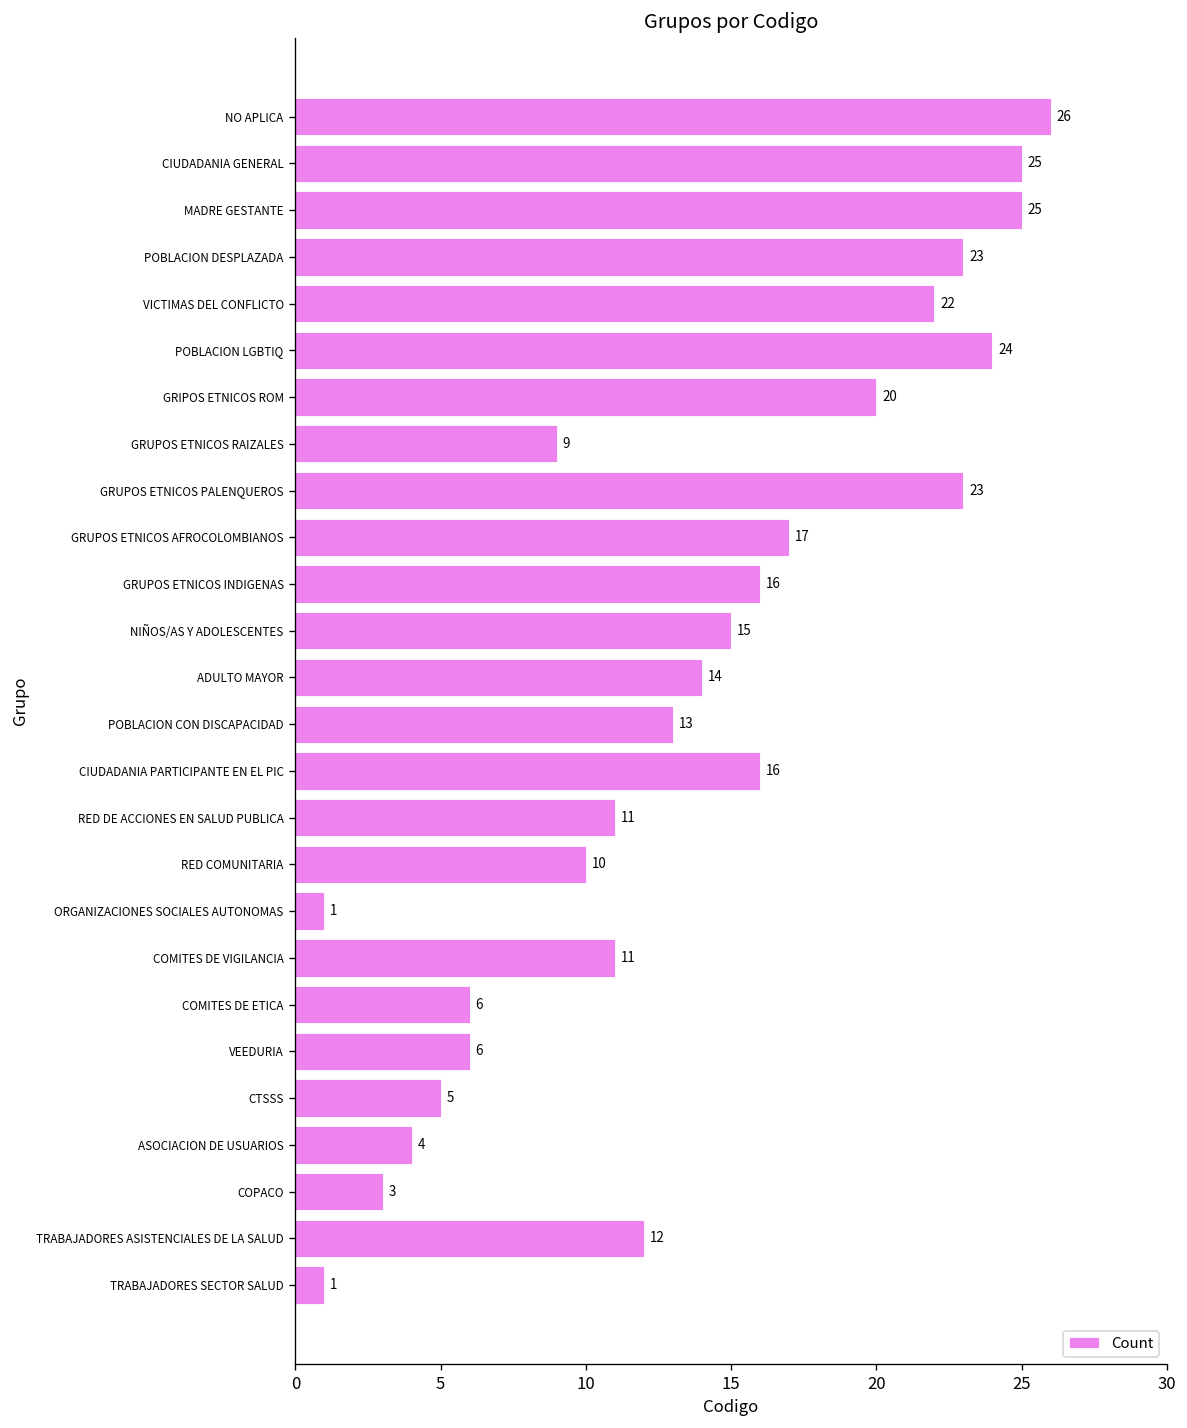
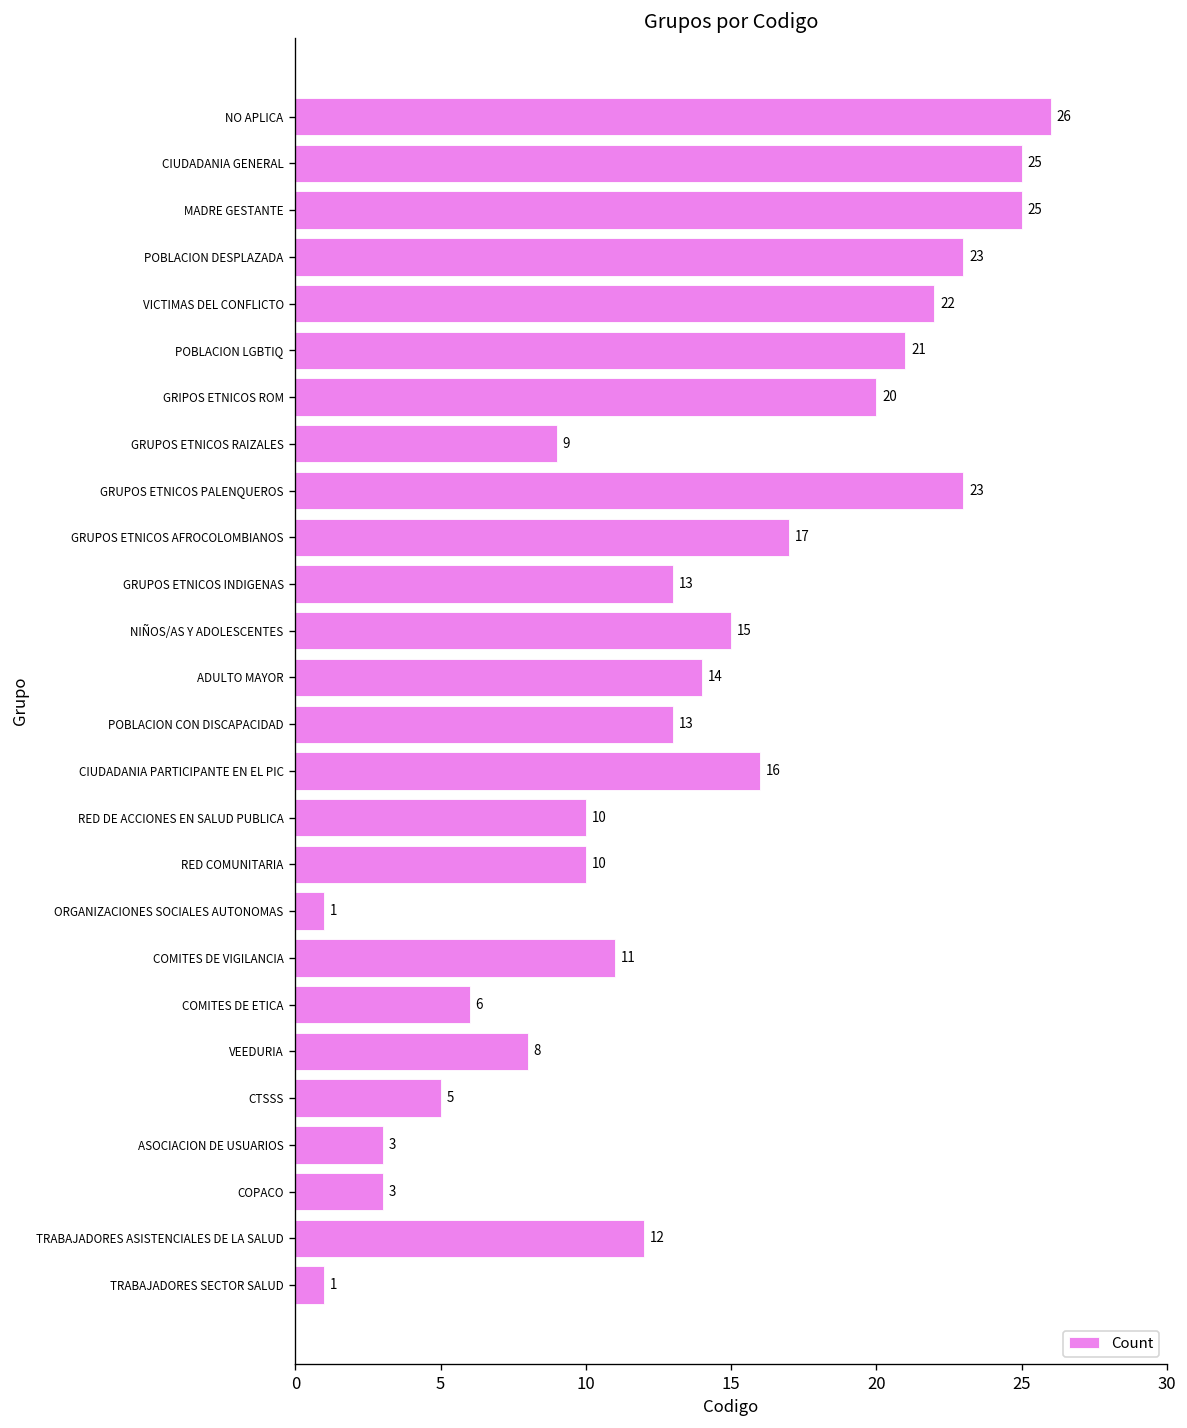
  {
    "NO APLICA": 26,
    "CIUDADANIA GENERAL": 25,
    "MADRE GESTANTE": 25,
    "POBLACION DESPLAZADA": 23,
    "VICTIMAS DEL CONFLICTO": 22,
-   "POBLACION LGBTIQ": 24,
+   "POBLACION LGBTIQ": 21,
    "GRIPOS ETNICOS ROM": 20,
    "GRUPOS ETNICOS RAIZALES": 9,
    "GRUPOS ETNICOS PALENQUEROS": 23,
    "GRUPOS ETNICOS AFROCOLOMBIANOS": 17,
-   "GRUPOS ETNICOS INDIGENAS": 16,
+   "GRUPOS ETNICOS INDIGENAS": 13,
    "NIÑOS/AS Y ADOLESCENTES": 15,
    "ADULTO MAYOR": 14,
    "POBLACION CON DISCAPACIDAD": 13,
    "CIUDADANIA PARTICIPANTE EN EL PIC": 16,
-   "RED DE ACCIONES EN SALUD PUBLICA": 11,
+   "RED DE ACCIONES EN SALUD PUBLICA": 10,
    "RED COMUNITARIA": 10,
    "ORGANIZACIONES SOCIALES AUTONOMAS": 1,
    "COMITES DE VIGILANCIA": 11,
    "COMITES DE ETICA": 6,
-   "VEEDURIA": 6,
+   "VEEDURIA": 8,
    "CTSSS": 5,
-   "ASOCIACION DE USUARIOS": 4,
+   "ASOCIACION DE USUARIOS": 3,
    "COPACO": 3,
    "TRABAJADORES ASISTENCIALES DE LA SALUD": 12,
    "TRABAJADORES SECTOR SALUD": 1
  }
